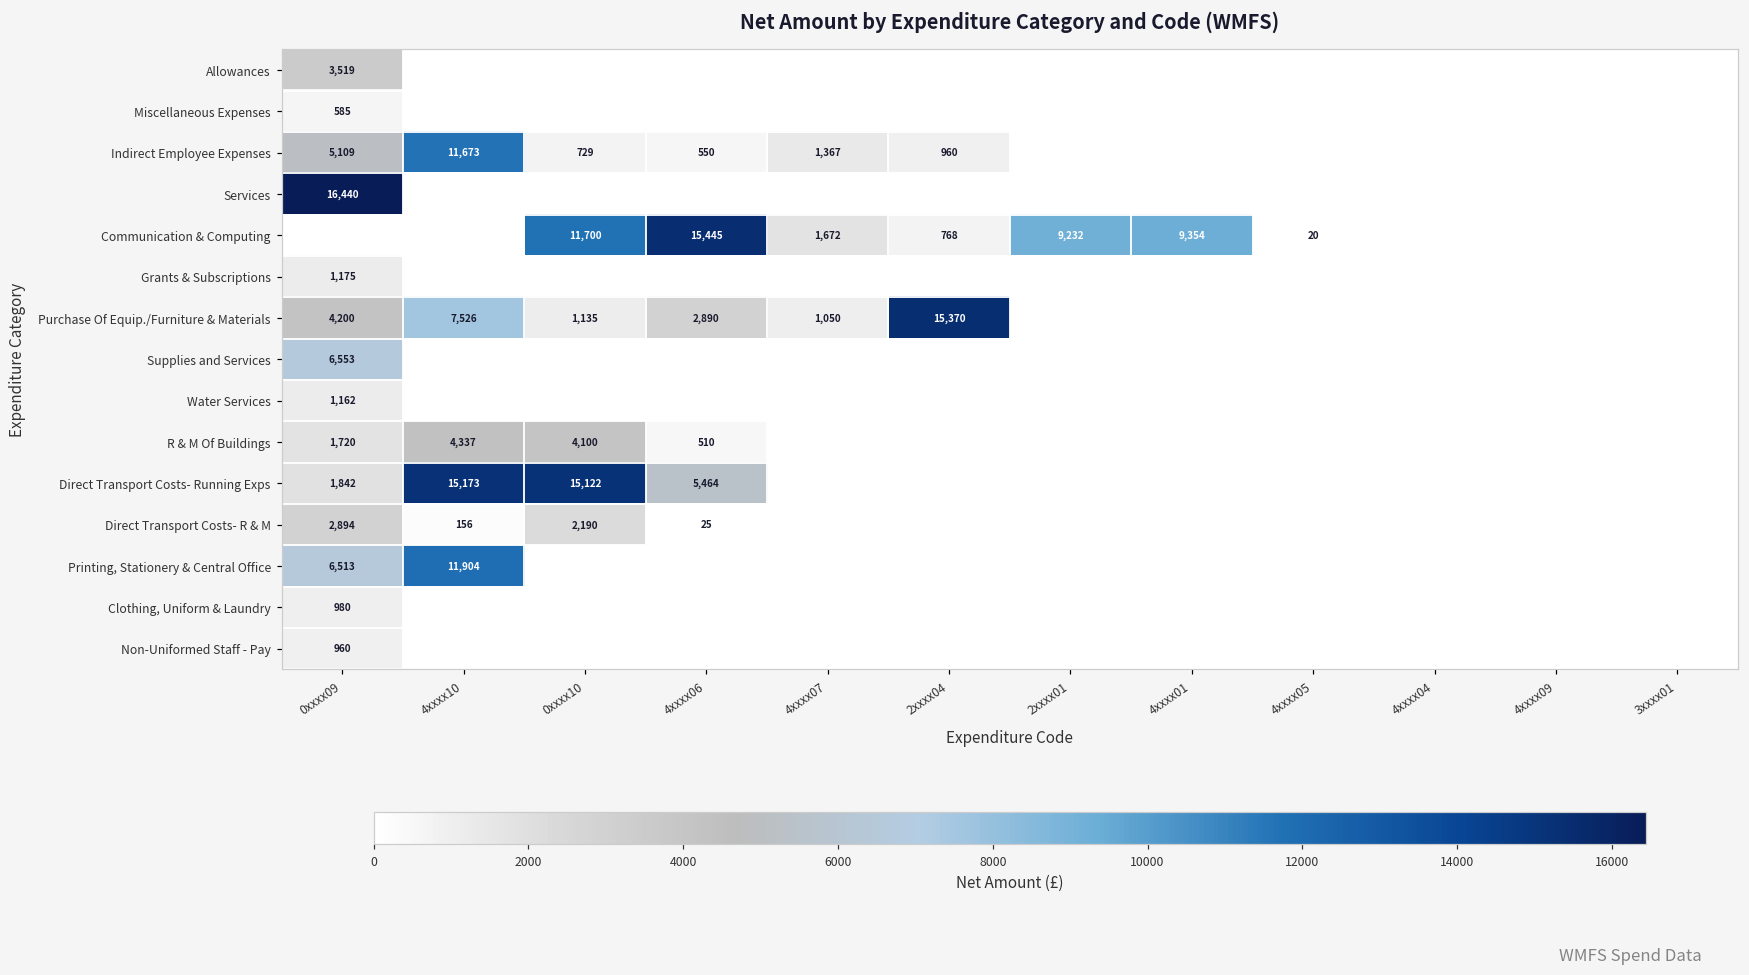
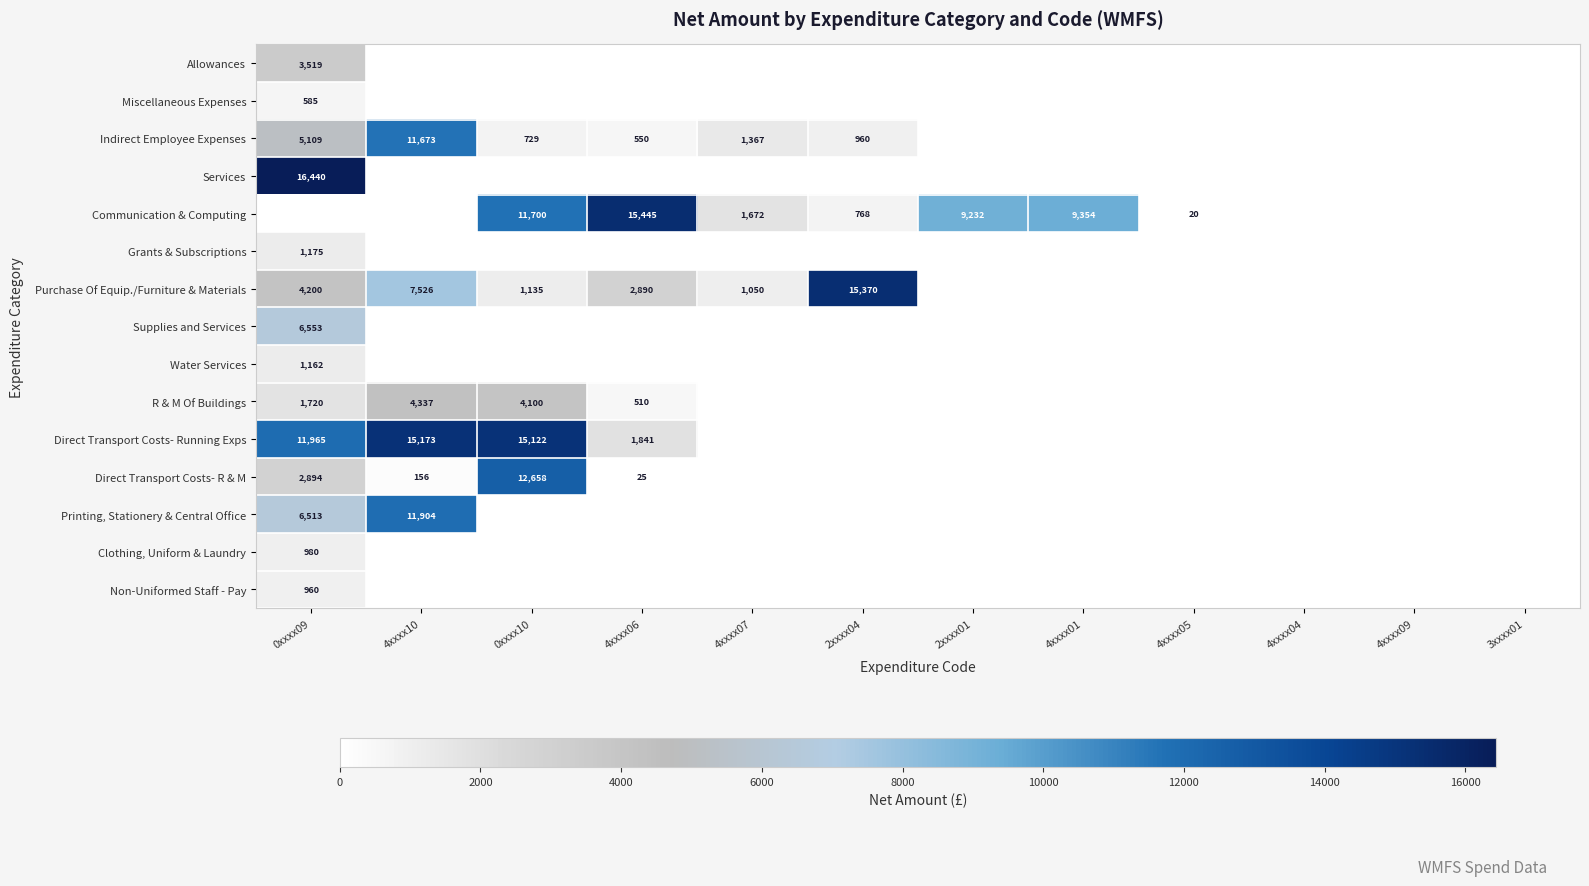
  {
    "Allowances": {
      "0xxxx09": "3,519"
    },
    "Miscellaneous Expenses": {
      "0xxxx09": "585"
    },
    "Indirect Employee Expenses": {
      "0xxxx09": "5,109",
      "4xxxx10": "11,673",
      "0xxxx10": "729",
      "4xxxx06": "550",
      "4xxxx07": "1,367",
      "2xxxx04": "960"
    },
    "Services": {
      "0xxxx09": "16,440"
    },
    "Communication & Computing": {
      "0xxxx10": "11,700",
      "4xxxx06": "15,445",
      "4xxxx07": "1,672",
      "2xxxx04": "768",
      "2xxxx01": "9,232",
      "4xxxx01": "9,354",
      "4xxxx05": "20"
    },
    "Grants & Subscriptions": {
      "0xxxx09": "1,175"
    },
    "Purchase Of Equip./Furniture & Materials": {
      "0xxxx09": "4,200",
      "4xxxx10": "7,526",
      "0xxxx10": "1,135",
      "4xxxx06": "2,890",
      "4xxxx07": "1,050",
      "2xxxx04": "15,370"
    },
    "Supplies and Services": {
      "0xxxx09": "6,553"
    },
    "Water Services": {
      "0xxxx09": "1,162"
    },
    "R & M Of Buildings": {
      "0xxxx09": "1,720",
      "4xxxx10": "4,337",
      "0xxxx10": "4,100",
      "4xxxx06": "510"
    },
    "Direct Transport Costs- Running Exps": {
-     "0xxxx09": "1,842",
+     "0xxxx09": "11,965",
      "4xxxx10": "15,173",
      "0xxxx10": "15,122",
-     "4xxxx06": "5,464"
+     "4xxxx06": "1,841"
    },
    "Direct Transport Costs- R & M": {
      "0xxxx09": "2,894",
      "4xxxx10": "156",
-     "0xxxx10": "2,190",
+     "0xxxx10": "12,658",
      "4xxxx06": "25"
    },
    "Printing, Stationery & Central Office": {
      "0xxxx09": "6,513",
      "4xxxx10": "11,904"
    },
    "Clothing, Uniform & Laundry": {
      "0xxxx09": "980"
    },
    "Non-Uniformed Staff - Pay": {
      "0xxxx09": "960"
    }
  }
